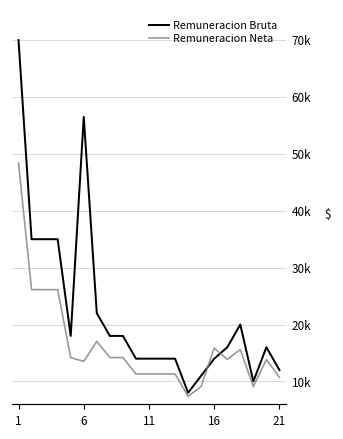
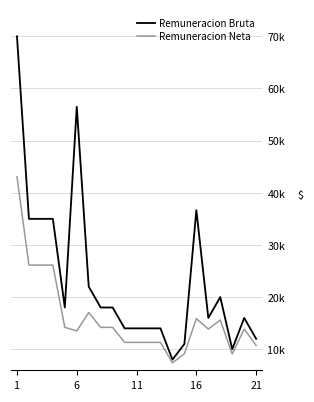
  {
    "Remuneracion Bruta": {
      "1": 70000,
      "6": 56000,
      "11": 14000,
-     "16": 14000,
+     "16": 37000,
      "21": 12000
    },
    "Remuneracion Neta": {
-     "1": 48000,
+     "1": 43000,
      "6": 14000,
      "11": 11000,
      "16": 16000,
      "21": 11000
    }
  }
